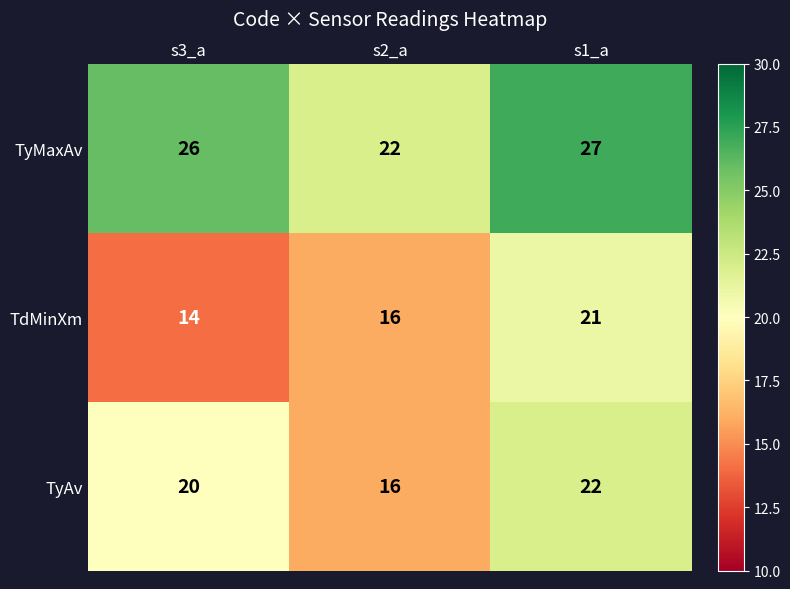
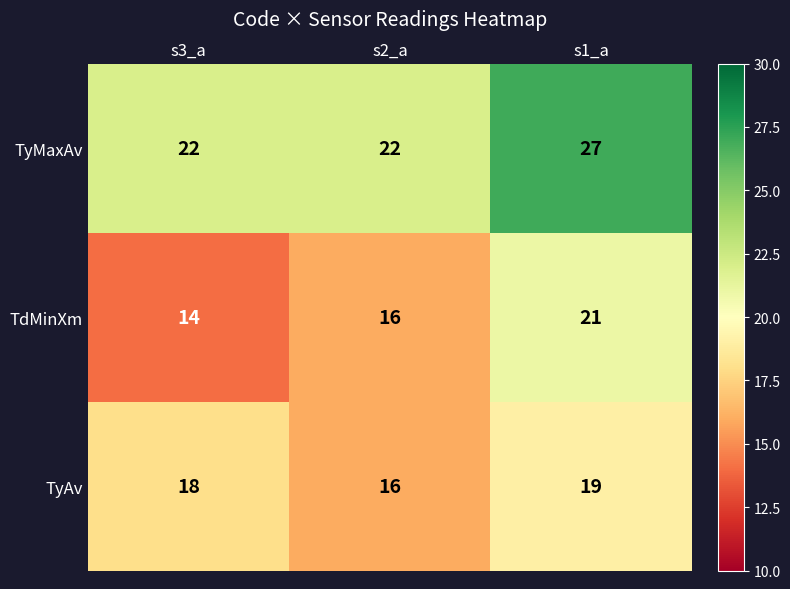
  {
    "TyMaxAv": {
-     "s3_a": 26,
+     "s3_a": 22,
      "s2_a": 22,
      "s1_a": 27
    },
    "TdMinXm": {
      "s3_a": 14,
      "s2_a": 16,
      "s1_a": 21
    },
    "TyAv": {
-     "s3_a": 20,
+     "s3_a": 18,
      "s2_a": 16,
-     "s1_a": 22
+     "s1_a": 19
    }
  }
